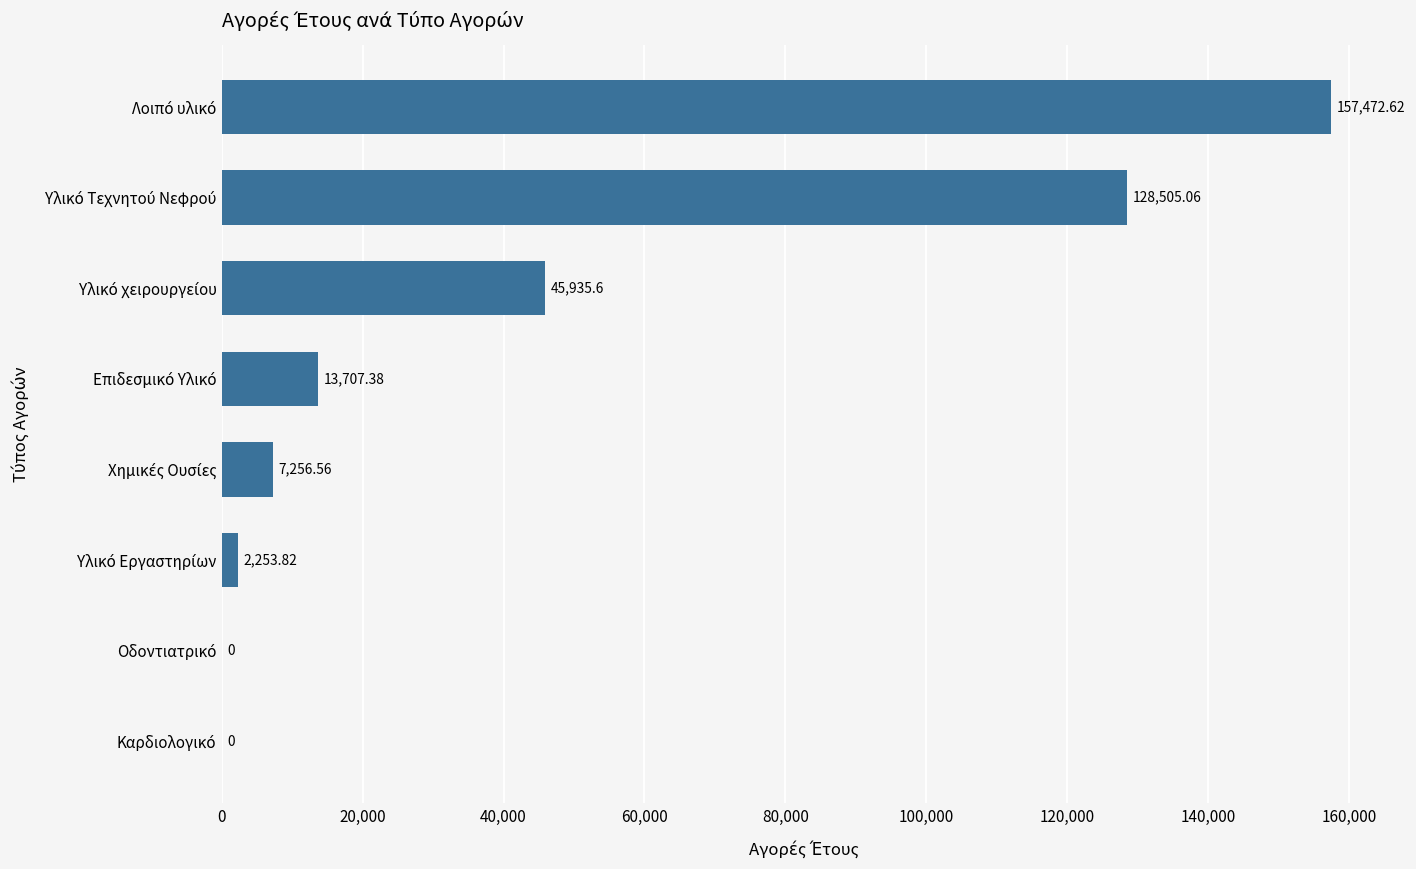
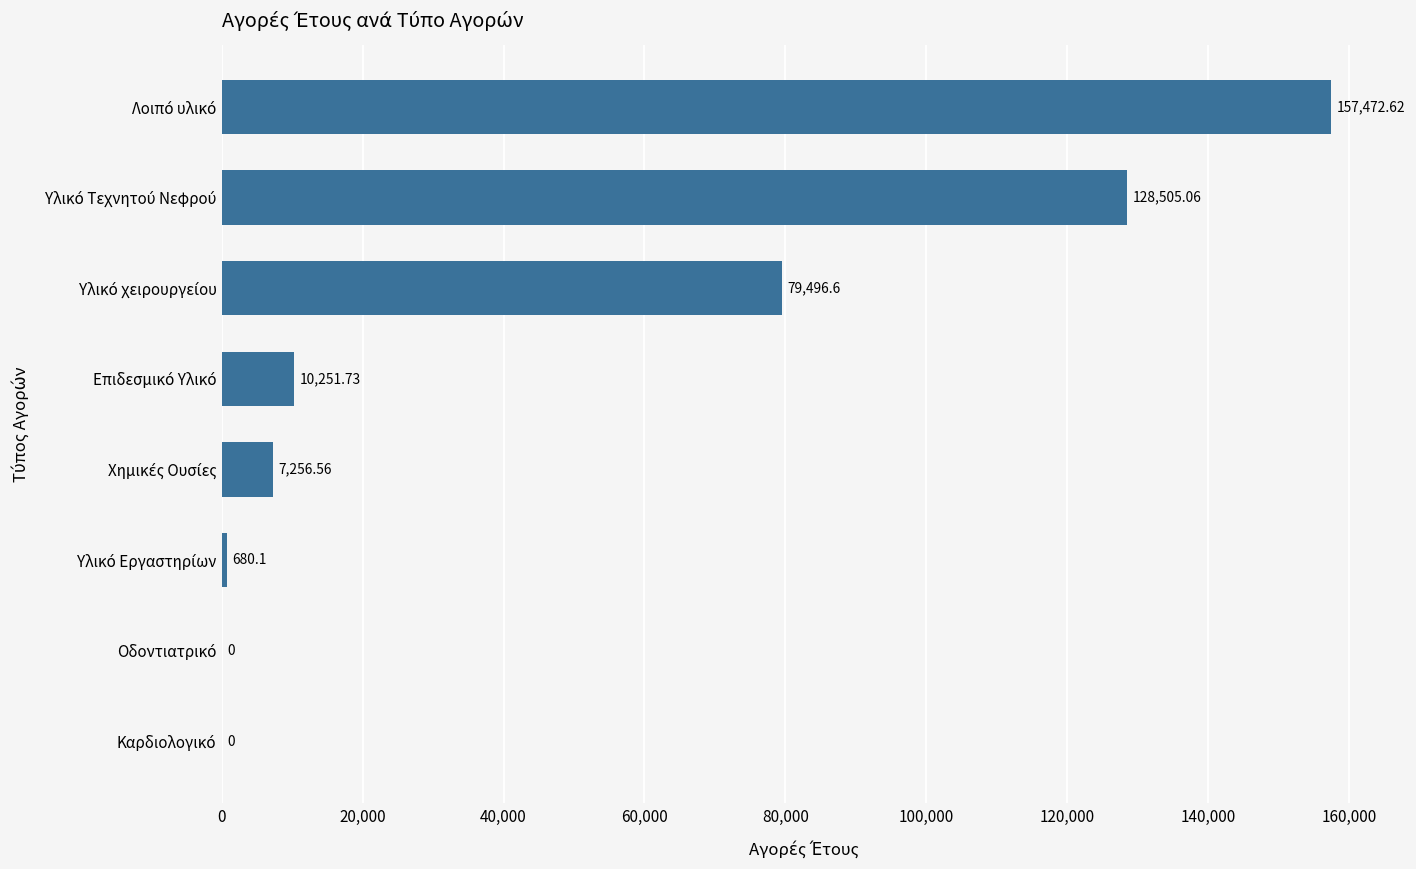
  {
    "Λοιπό υλικό": "157,472.62",
    "Υλικό Τεχνητού Νεφρού": "128,505.06",
-   "Υλικό χειρουργείου": "45,935.6",
-   "Επιδεσμικό Υλικό": "13,707.38",
+   "Υλικό χειρουργείου": "79,496.6",
+   "Επιδεσμικό Υλικό": "10,251.73",
    "Χημικές Ουσίες": "7,256.56",
-   "Υλικό Εργαστηρίων": "2,253.82",
+   "Υλικό Εργαστηρίων": "680.1",
    "Οδοντιατρικό": "0",
    "Καρδιολογικό": "0"
  }
